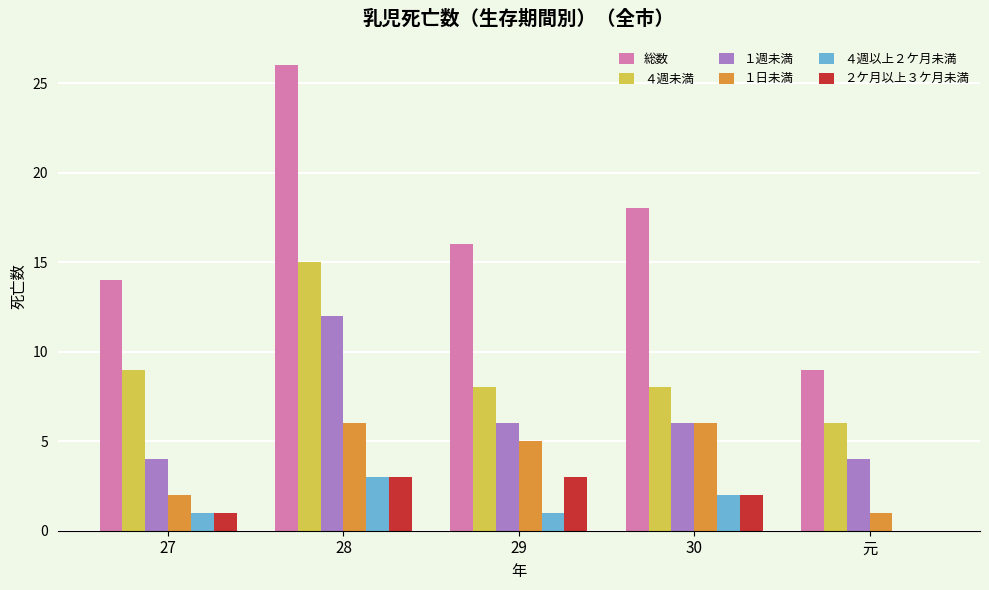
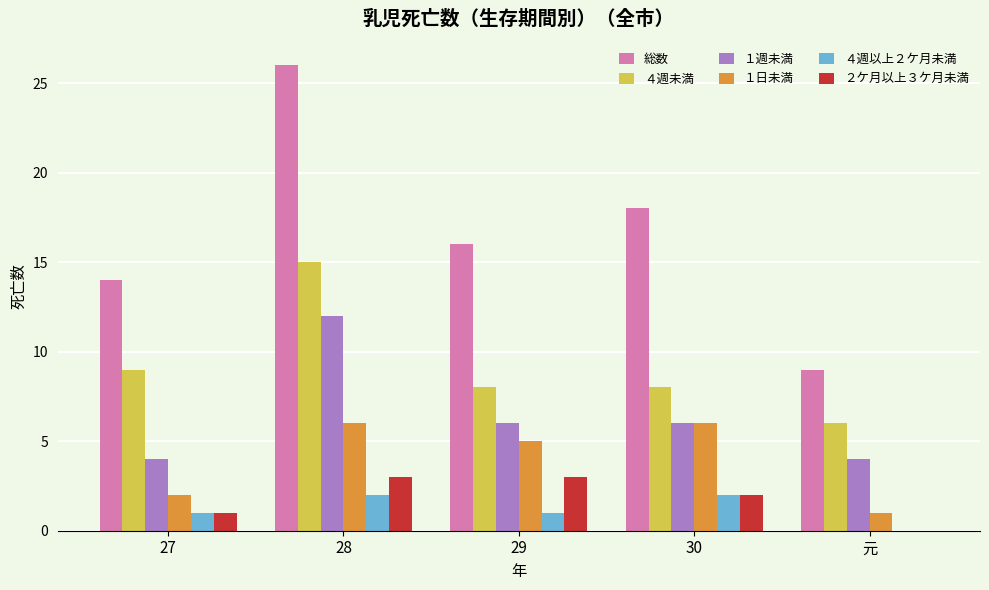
  {
    "４週以上２ケ月未満": {
      "27": 1,
-     "28": 3,
+     "28": 2,
      "29": 1,
      "30": 2,
      "元": 0
    },
    "２ケ月以上３ケ月未満": {
      "27": 1,
      "28": 3,
      "29": 3,
      "30": 2,
      "元": 0
    }
  }
